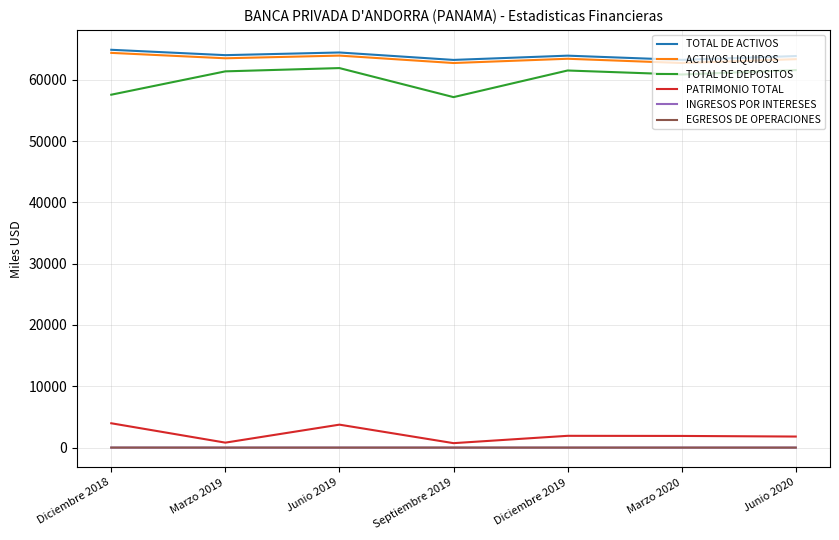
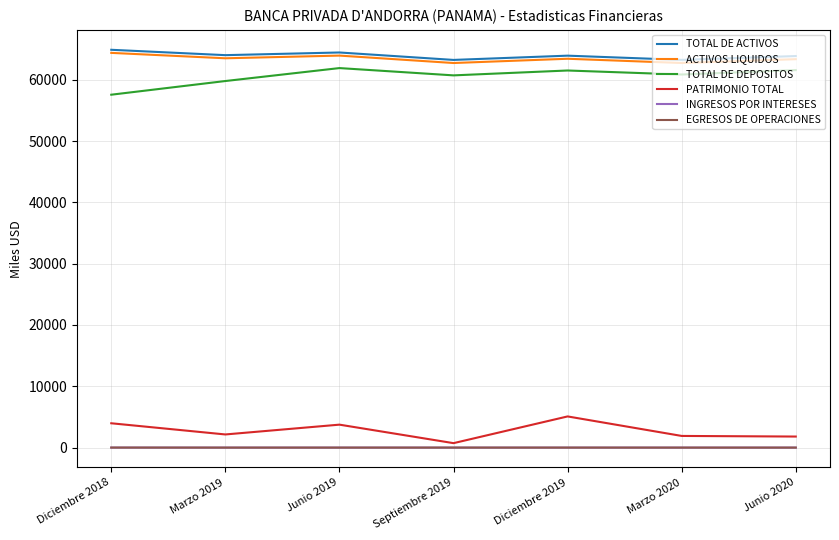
  {
    "TOTAL DE ACTIVOS": {
      "Diciembre 2018": 65000,
      "Marzo 2019": 64000,
      "Junio 2019": 64000,
      "Septiembre 2019": 63000,
      "Diciembre 2019": 64000
    },
    "ACTIVOS LIQUIDOS": {
      "Diciembre 2018": 64000,
      "Marzo 2019": 63000,
      "Junio 2019": 64000,
      "Septiembre 2019": 63000,
      "Diciembre 2019": 63000
    },
    "TOTAL DE DEPOSITOS": {
      "Diciembre 2018": 58000,
-     "Marzo 2019": 61000,
+     "Marzo 2019": 60000,
      "Junio 2019": 62000,
-     "Septiembre 2019": 57000,
+     "Septiembre 2019": 61000,
      "Diciembre 2019": 62000
    },
    "PATRIMONIO TOTAL": {
      "Diciembre 2018": 4000,
-     "Marzo 2019": 1000,
+     "Marzo 2019": 2000,
      "Junio 2019": 4000,
      "Septiembre 2019": 1000,
-     "Diciembre 2019": 2000,
+     "Diciembre 2019": 5000,
      "Marzo 2020": 2000,
      "Junio 2020": 2000
    },
    "EGRESOS DE OPERACIONES": {
      "Diciembre 2018": 0,
      "Marzo 2019": 0,
      "Junio 2019": 0,
      "Septiembre 2019": 0,
      "Diciembre 2019": 0,
      "Marzo 2020": 0,
      "Junio 2020": 0
    }
  }
